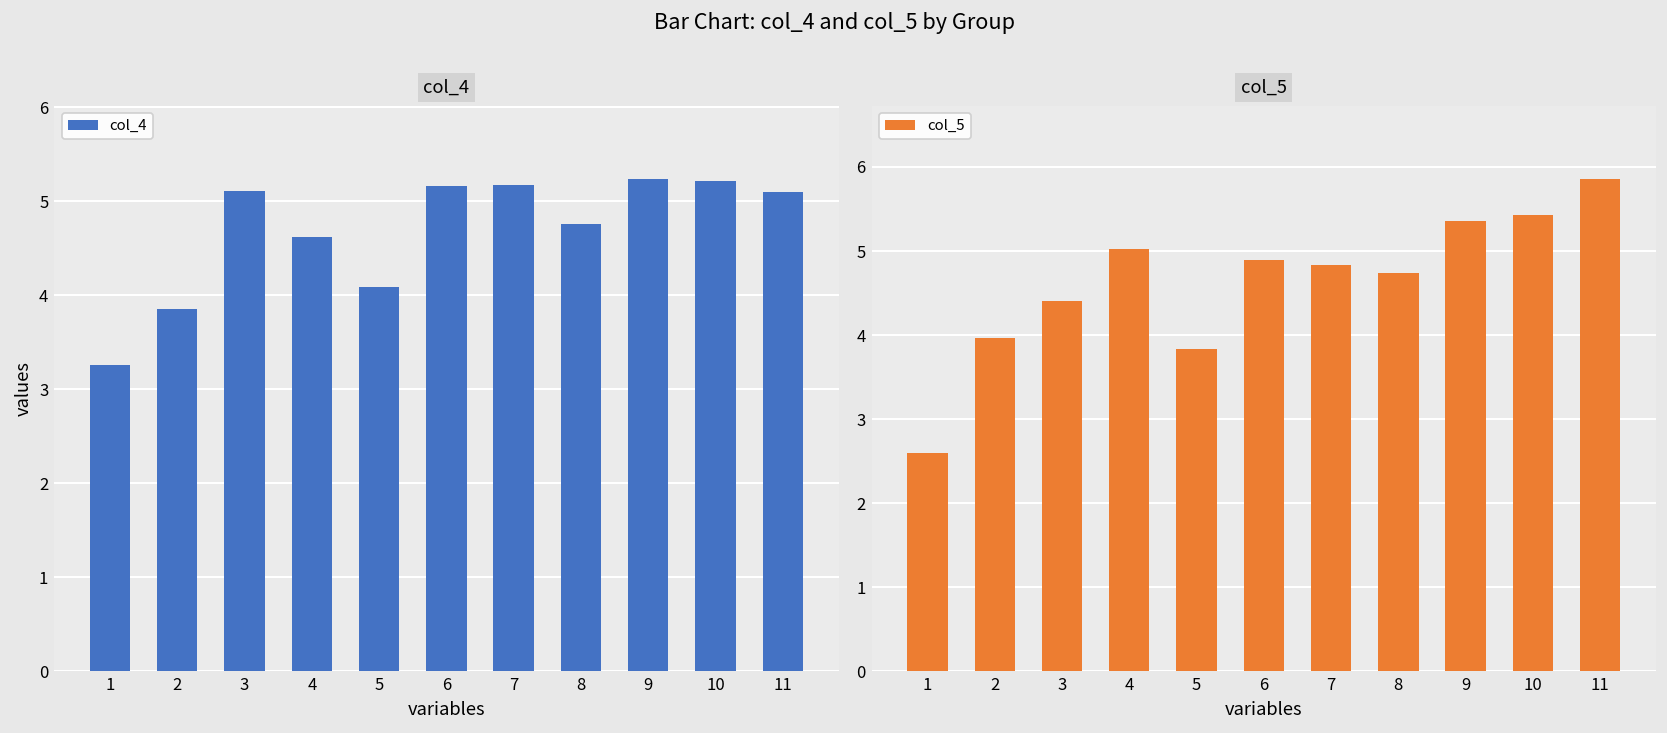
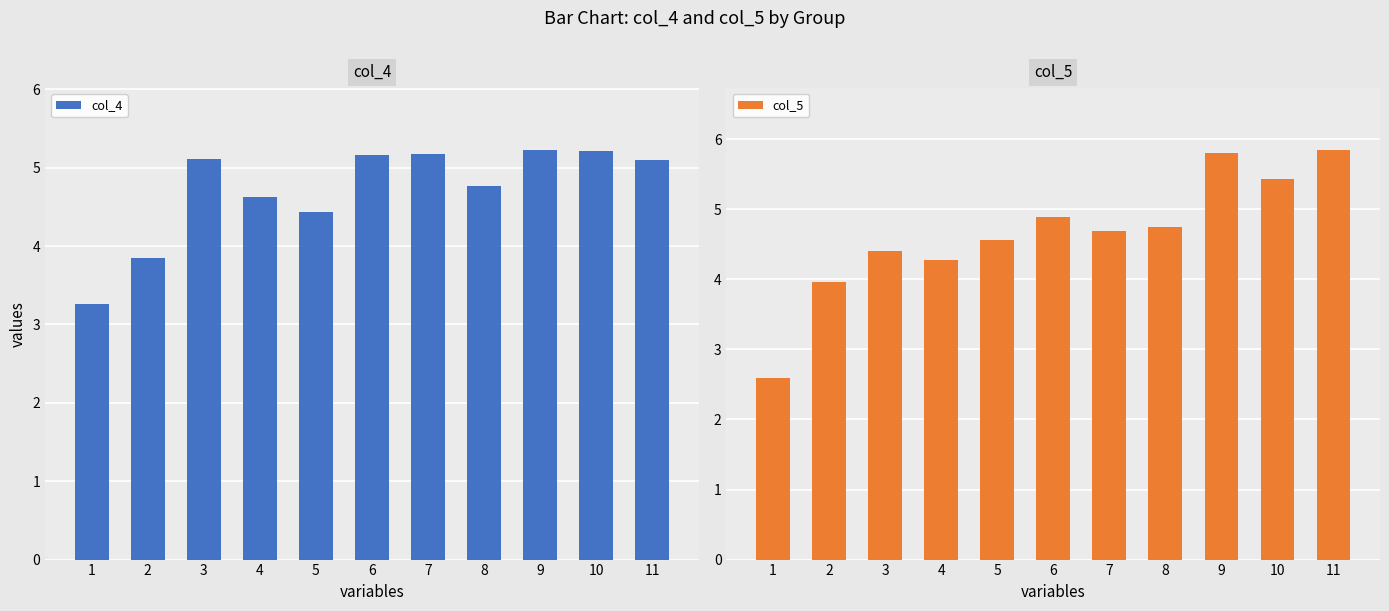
  {
    "col_4": {
      "1": 3.3,
      "2": 3.9,
      "3": 5.1,
      "4": 4.6,
-     "5": 4.1,
+     "5": 4.4,
      "6": 5.2,
      "7": 5.2,
      "8": 4.8,
      "9": 5.2,
      "10": 5.2,
      "11": 5.1
    },
    "col_5": {
      "1": 2.6,
      "2": 4.0,
      "3": 4.4,
-     "4": 5.0,
-     "5": 3.8,
+     "4": 4.3,
+     "5": 4.6,
      "6": 4.9,
-     "7": 4.8,
+     "7": 4.7,
      "8": 4.7,
-     "9": 5.4,
+     "9": 5.8,
      "10": 5.4,
      "11": 5.9
    }
  }
